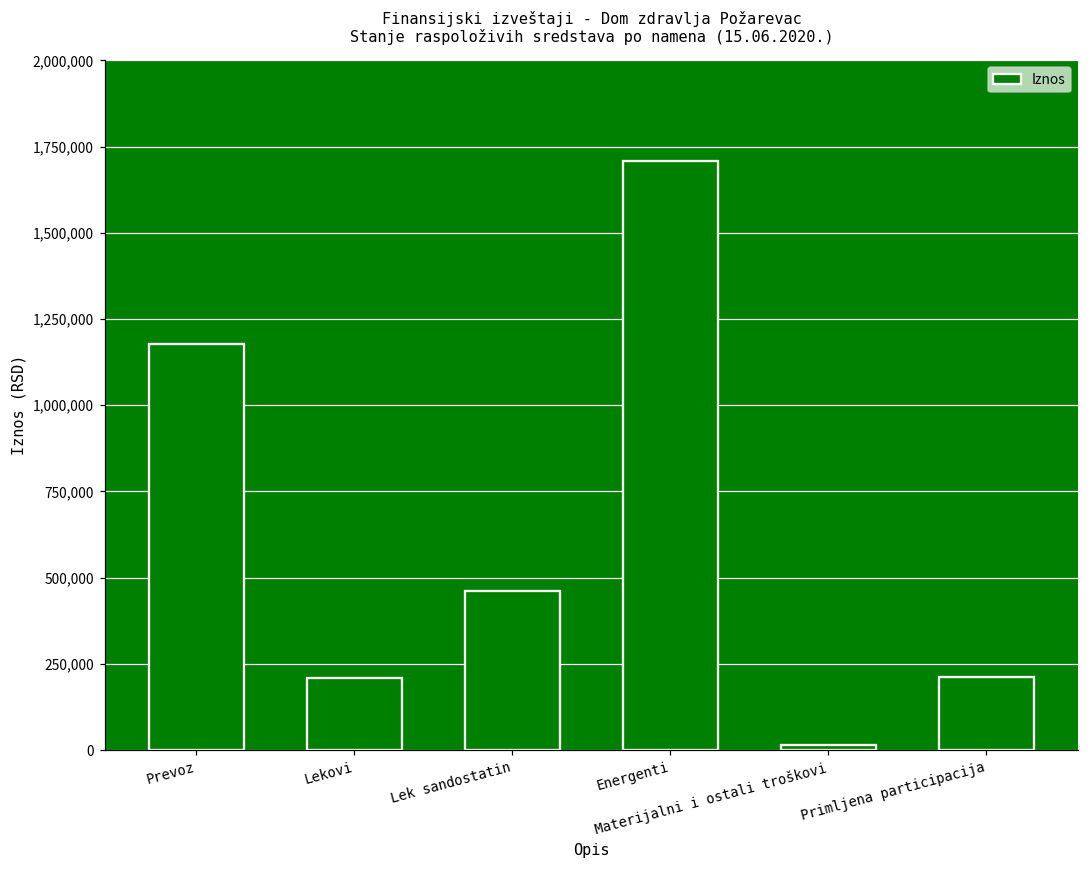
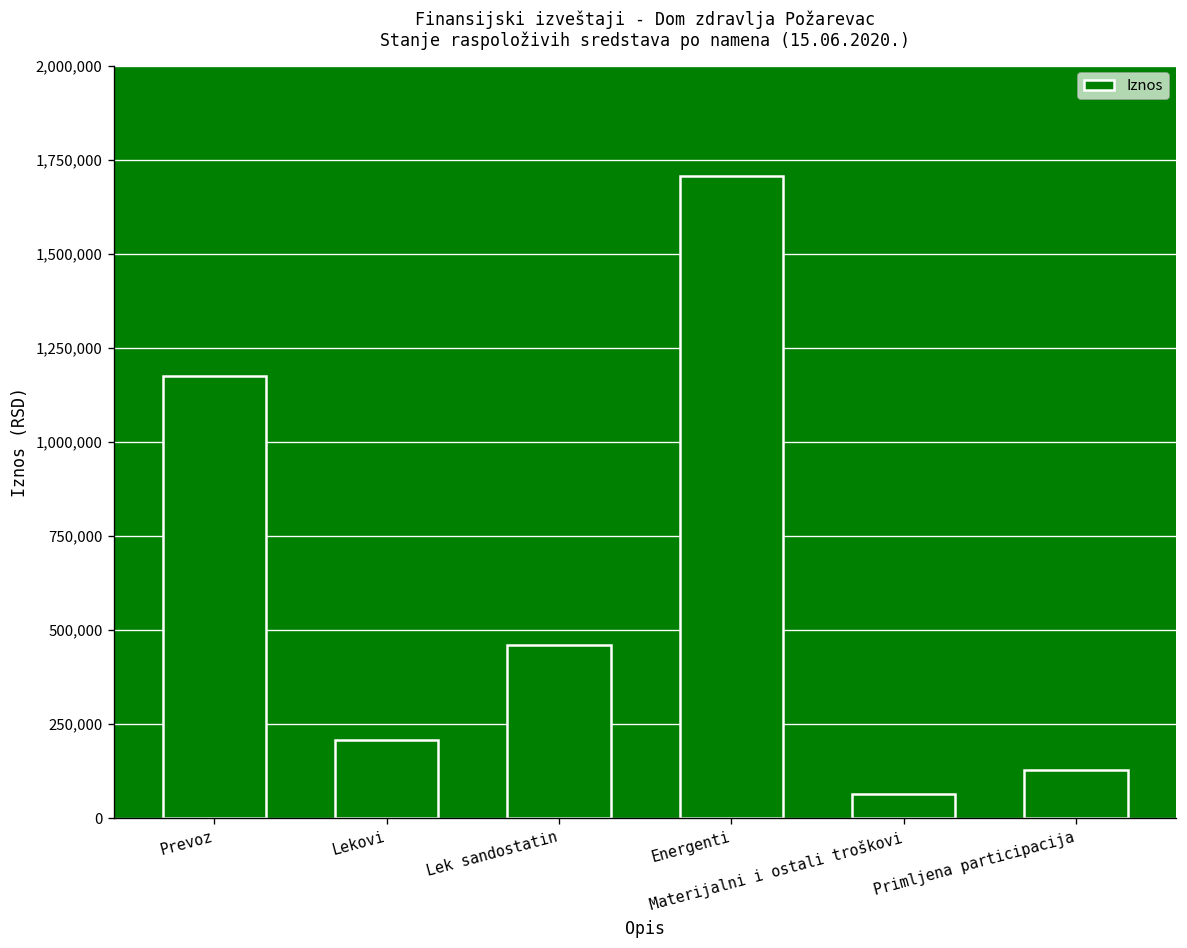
  {
    "Prevoz": "1,180,000",
    "Lekovi": "210,000",
    "Lek sandostatin": "460,000",
    "Energenti": "1,710,000",
-   "Materijalni i ostali troškovi": "10,000",
-   "Primljena participacija": "210,000"
+   "Materijalni i ostali troškovi": "60,000",
+   "Primljena participacija": "130,000"
  }
